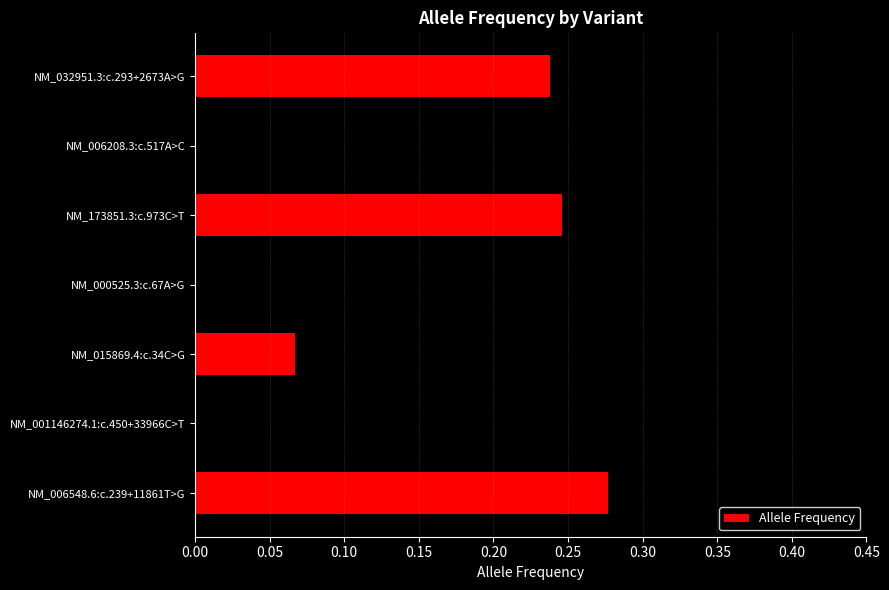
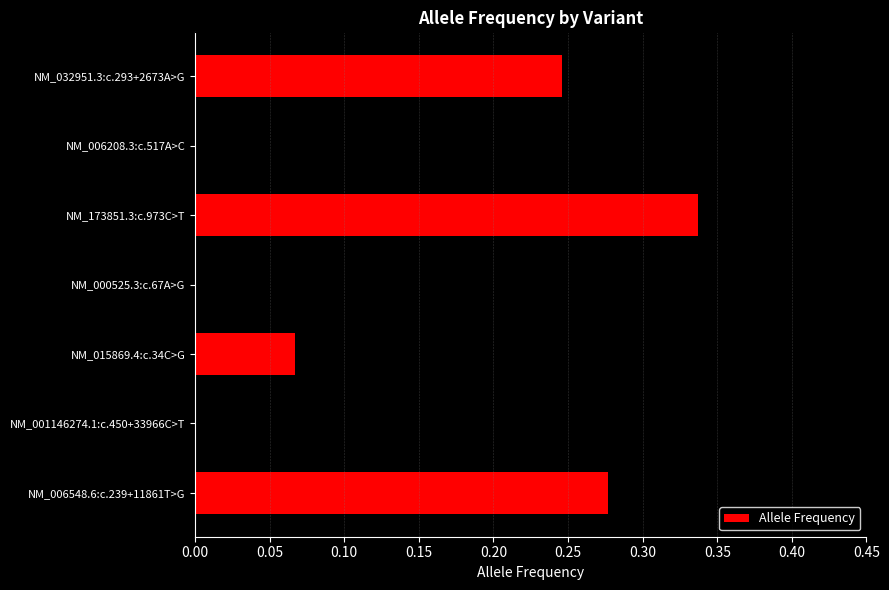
  {
-   "NM_032951.3:c.293+2673A>G": 0.238,
+   "NM_032951.3:c.293+2673A>G": 0.246,
    "NM_006208.3:c.517A>C": 0.217,
-   "NM_173851.3:c.973C>T": 0.246,
+   "NM_173851.3:c.973C>T": 0.337,
    "NM_000525.3:c.67A>G": 0.280,
    "NM_015869.4:c.34C>G": 0.067,
    "NM_001146274.1:c.450+33966C>T": 0.348,
    "NM_006548.6:c.239+11861T>G": 0.277
  }
